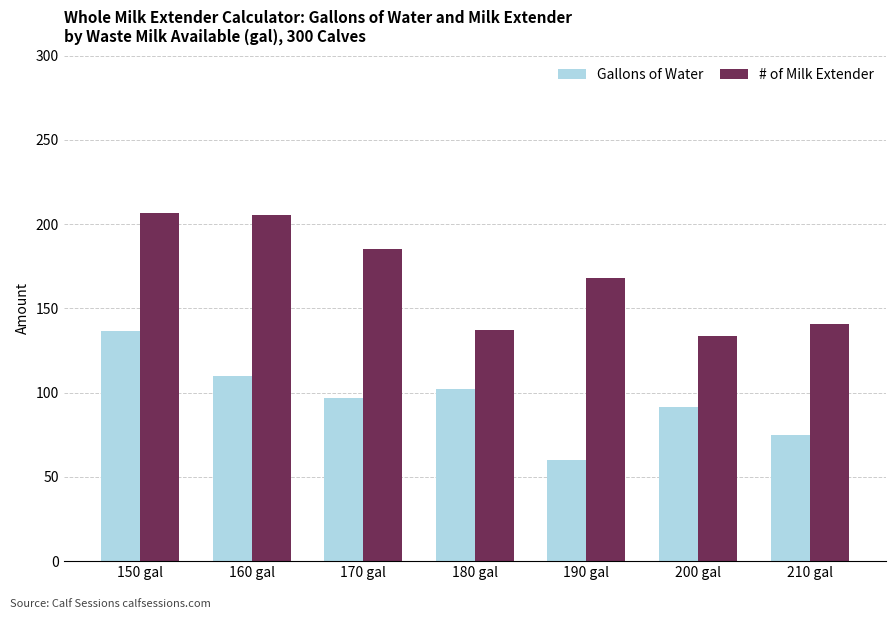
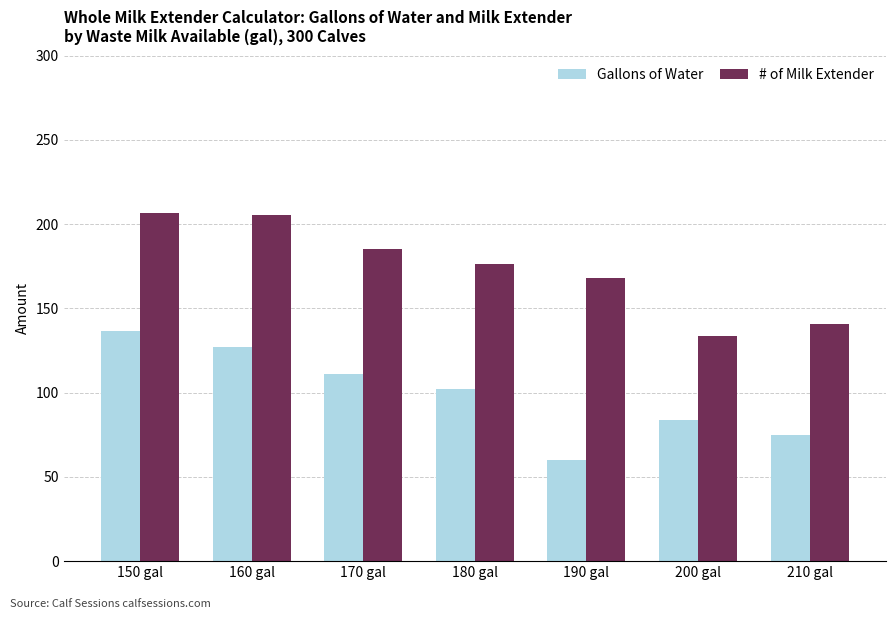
  {
    "Gallons of Water": {
      "150 gal": 136,
-     "160 gal": 110,
-     "170 gal": 97,
+     "160 gal": 127,
+     "170 gal": 111,
      "180 gal": 102,
      "190 gal": 60,
-     "200 gal": 92,
+     "200 gal": 84,
      "210 gal": 75
    },
    "# of Milk Extender": {
      "150 gal": 207,
      "160 gal": 205,
      "170 gal": 185,
-     "180 gal": 137,
+     "180 gal": 177,
      "190 gal": 168,
      "200 gal": 134,
      "210 gal": 141
    }
  }
